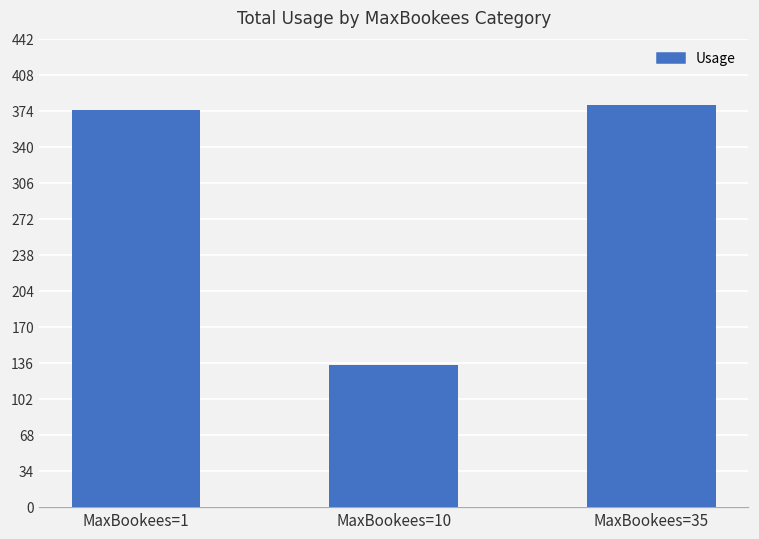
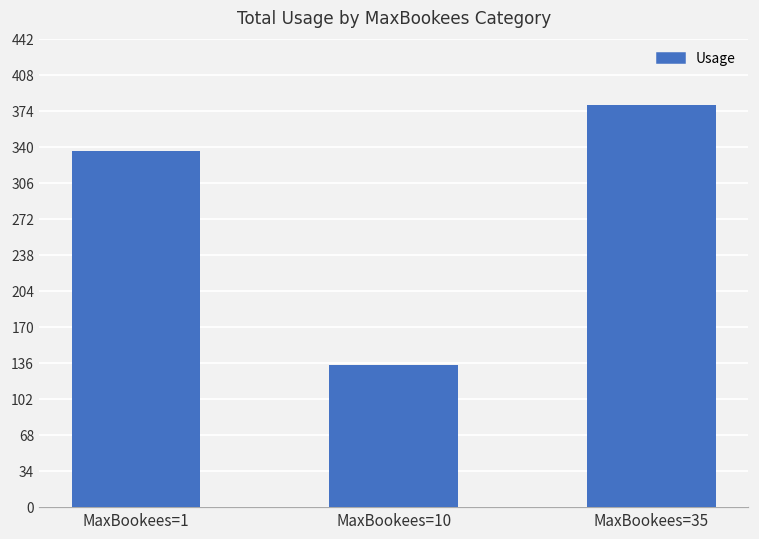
  {
-   "MaxBookees=1": 380,
+   "MaxBookees=1": 340,
    "MaxBookees=10": 130,
    "MaxBookees=35": 380
  }
